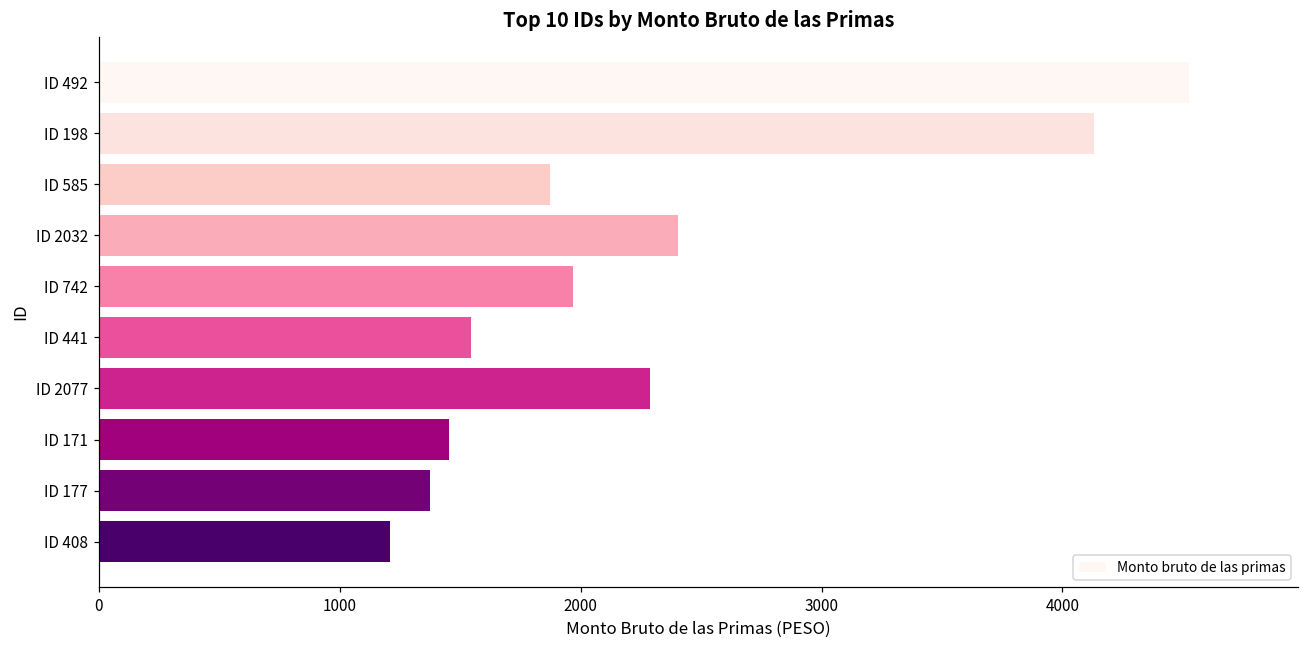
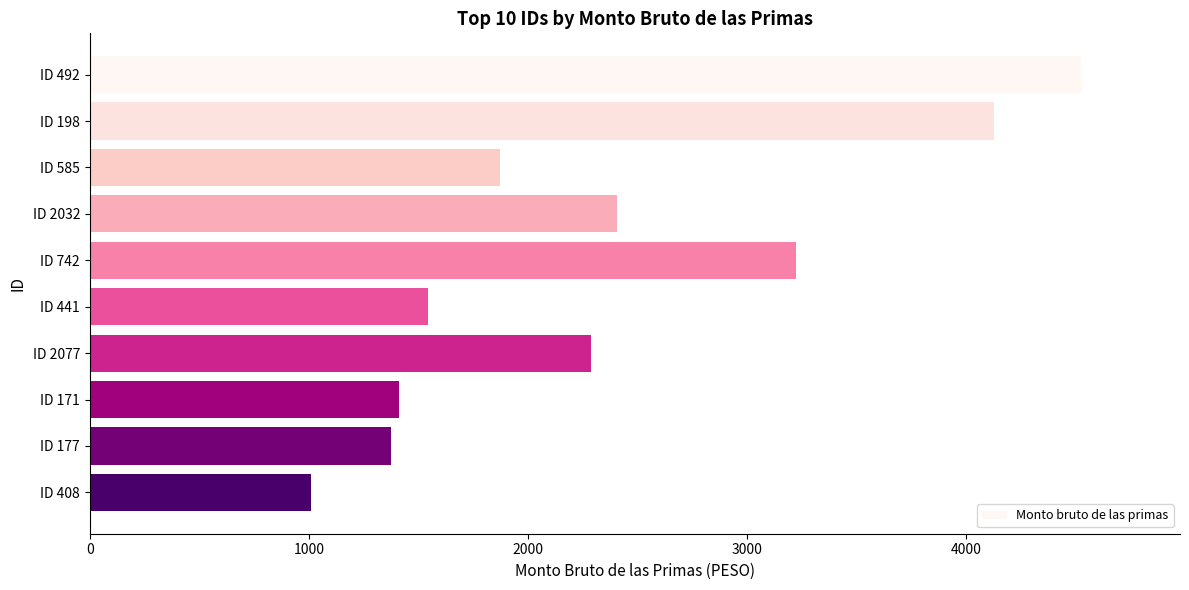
  {
    "ID 492": 4530,
    "ID 198": 4130,
    "ID 585": 1870,
    "ID 2032": 2410,
-   "ID 742": 1970,
+   "ID 742": 3220,
    "ID 441": 1540,
    "ID 2077": 2290,
-   "ID 171": 1450,
+   "ID 171": 1410,
    "ID 177": 1370,
-   "ID 408": 1210
+   "ID 408": 1010
  }
